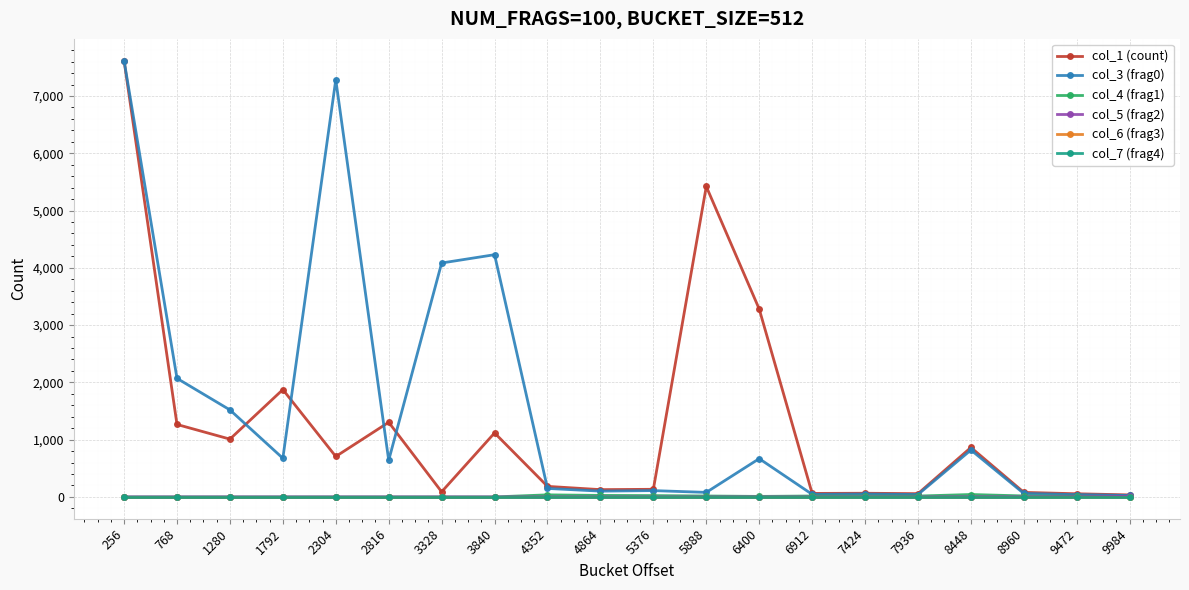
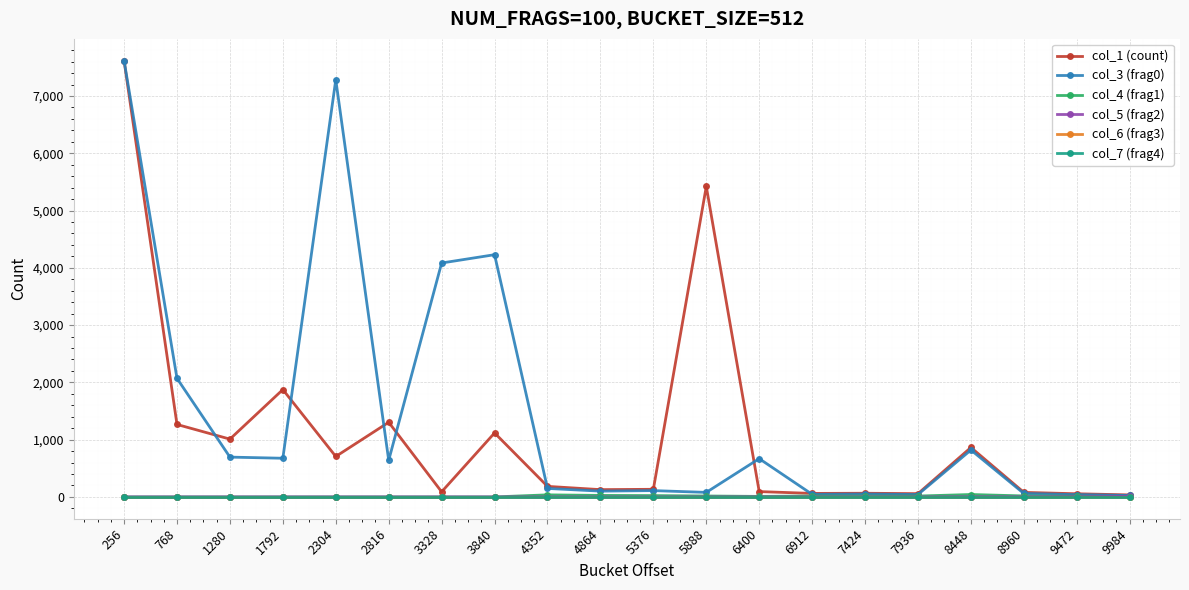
  {
    "col_1 (count)": {
      "768": "1,300",
      "1280": "1,000",
      "1792": "1,900",
      "2304": "700",
      "2816": "1,300",
      "3328": "100",
      "3840": "1,100",
      "5888": "5,400",
-     "6400": "3,300"
+     "6400": "100"
    },
    "col_3 (frag0)": {
      "768": "2,100",
-     "1280": "1,500",
+     "1280": "700",
      "1792": "700",
      "2304": "7,300",
      "2816": "600",
      "3328": "4,100",
      "3840": "4,200",
      "5888": "100",
      "6400": "700"
    }
  }
